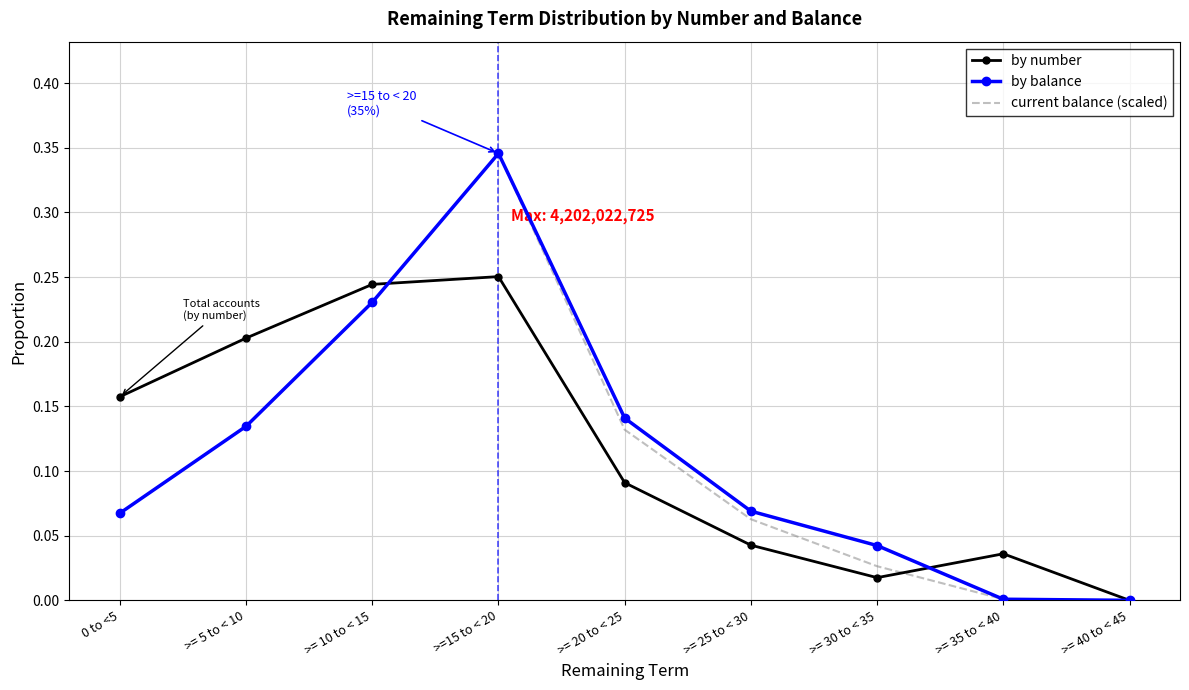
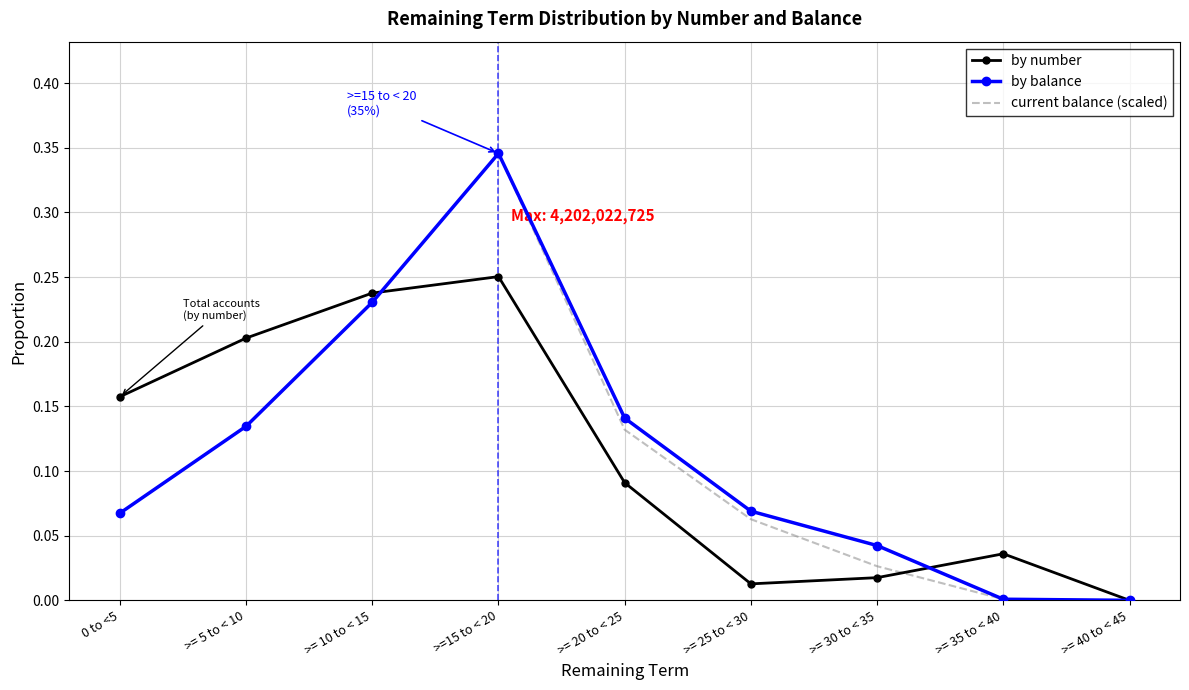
  {
    "by number": {
      "0 to <5": 0.157,
      ">= 5 to < 10": 0.203,
-     ">= 10 to < 15": 0.244,
+     ">= 10 to < 15": 0.238,
      ">=15 to < 20": 0.250,
      ">= 20 to < 25": 0.091,
-     ">= 25 to < 30": 0.043,
+     ">= 25 to < 30": 0.013,
      ">= 30 to < 35": 0.018,
      ">= 35 to < 40": 0.036
    },
    "by balance": {
      ">= 20 to < 25": 0.141,
      ">= 25 to < 30": 0.069,
      ">= 30 to < 35": 0.042
    },
    "current balance (scaled)": {
      ">= 20 to < 25": 0.132,
      ">= 25 to < 30": 0.063,
      ">= 30 to < 35": 0.026
    }
  }
